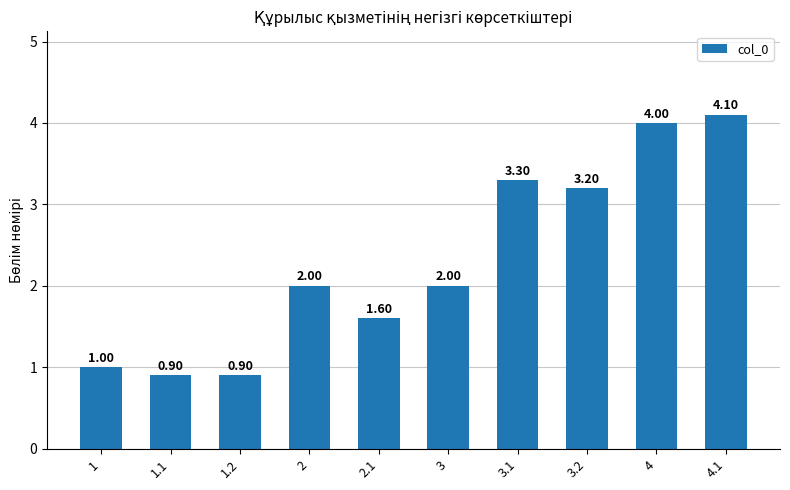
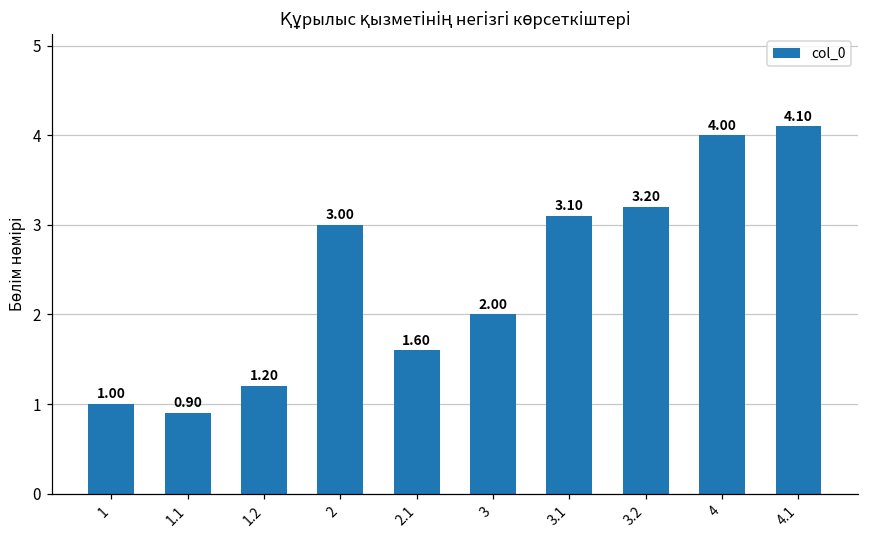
  {
    "1": 1.00,
    "1.1": 0.90,
-   "1.2": 0.90,
-   "2": 2.00,
+   "1.2": 1.20,
+   "2": 3.00,
    "2.1": 1.60,
    "3": 2.00,
-   "3.1": 3.30,
+   "3.1": 3.10,
    "3.2": 3.20,
    "4": 4.00,
    "4.1": 4.10
  }
